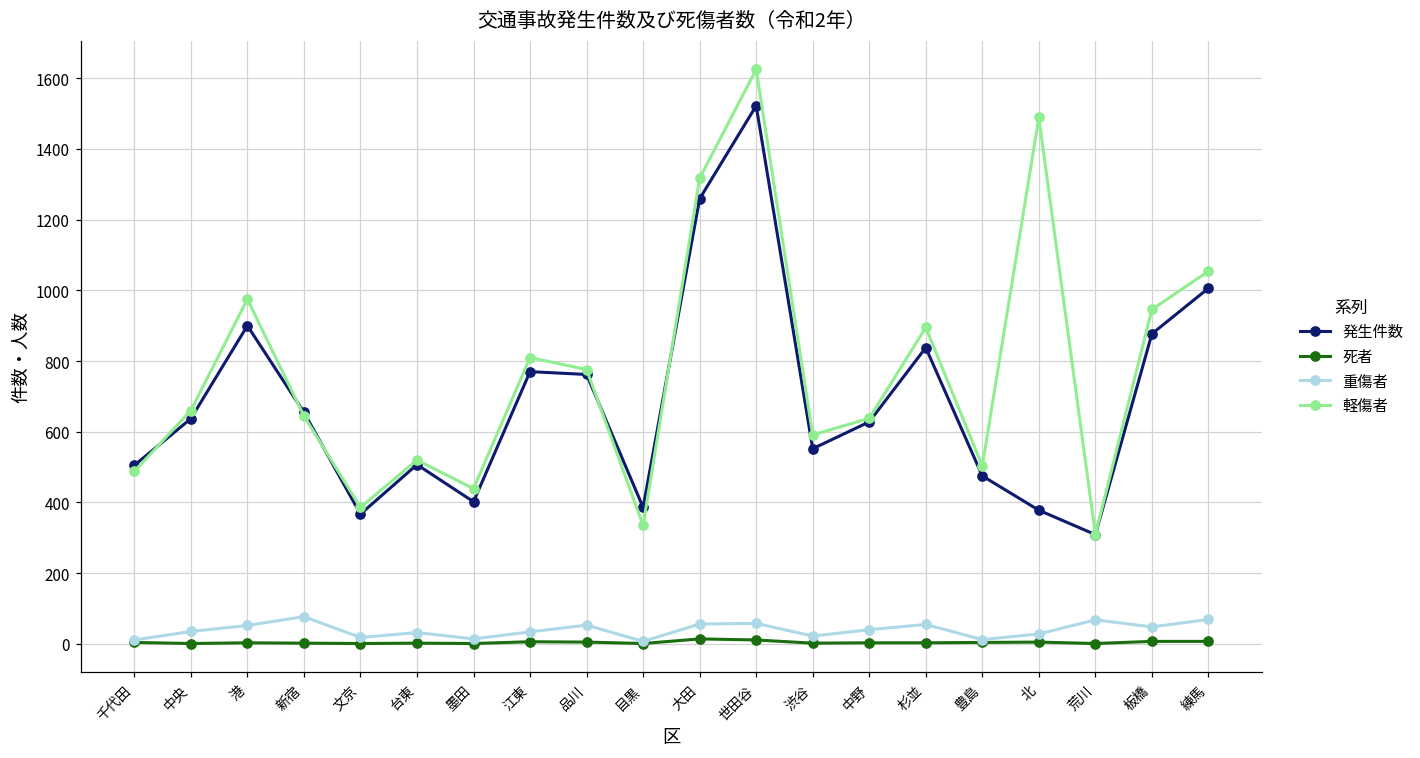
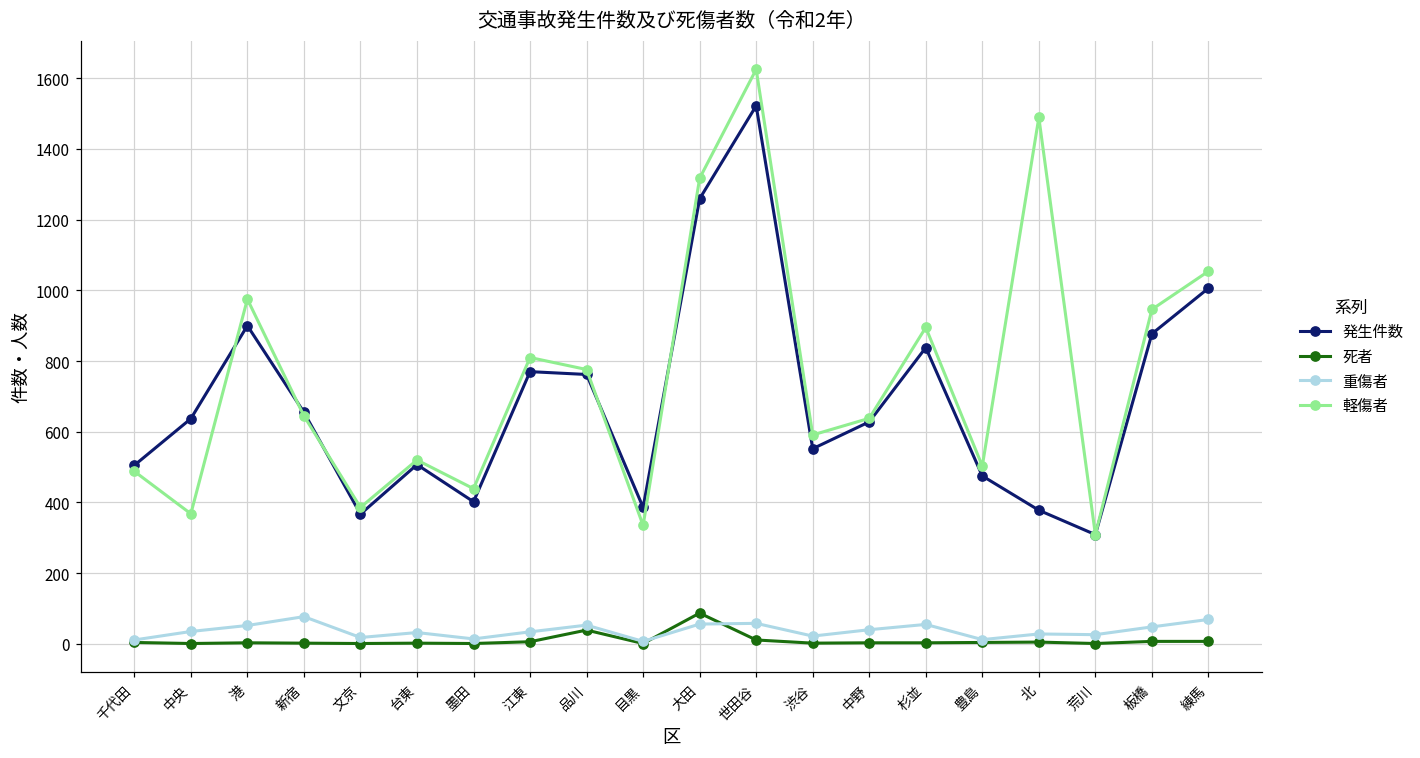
  {
    "発生件数": {
      "千代田": 510,
      "中央": 640,
      "港": 900,
      "新宿": 660,
      "文京": 370,
      "台東": 510,
      "墨田": 400,
      "江東": 770,
      "品川": 760,
      "目黒": 390,
      "大田": 1260,
      "世田谷": 1520,
      "渋谷": 550,
      "中野": 630,
      "杉並": 840,
      "豊島": 480,
      "北": 380,
      "板橋": 880,
      "練馬": 1010
    },
    "死者": {
      "中央": 0,
      "港": 0,
      "新宿": 0,
      "文京": 0,
      "台東": 0,
      "墨田": 0,
      "江東": 10,
-     "品川": 10,
-     "大田": 10,
+     "品川": 40,
+     "大田": 90,
      "世田谷": 10,
      "渋谷": 0,
      "中野": 0,
      "杉並": 0,
      "豊島": 0,
      "北": 10,
      "荒川": 0,
      "板橋": 10,
      "練馬": 10
    },
    "重傷者": {
      "中央": 40,
      "港": 50,
      "新宿": 80,
      "文京": 20,
      "台東": 30,
      "墨田": 10,
      "江東": 30,
      "品川": 50,
      "大田": 60,
      "世田谷": 60,
      "渋谷": 20,
      "中野": 40,
      "杉並": 60,
      "豊島": 10,
      "北": 30,
-     "荒川": 70,
+     "荒川": 30,
      "板橋": 50,
      "練馬": 70
    },
    "軽傷者": {
      "千代田": 490,
-     "中央": 660,
+     "中央": 370,
      "港": 980,
      "新宿": 650,
      "文京": 390,
      "台東": 520,
      "墨田": 440,
      "江東": 810,
      "品川": 780,
      "目黒": 340,
      "大田": 1320,
      "世田谷": 1630,
      "渋谷": 590,
      "中野": 640,
      "杉並": 900,
      "豊島": 500,
      "北": 1490,
      "板橋": 950,
      "練馬": 1050
    }
  }
